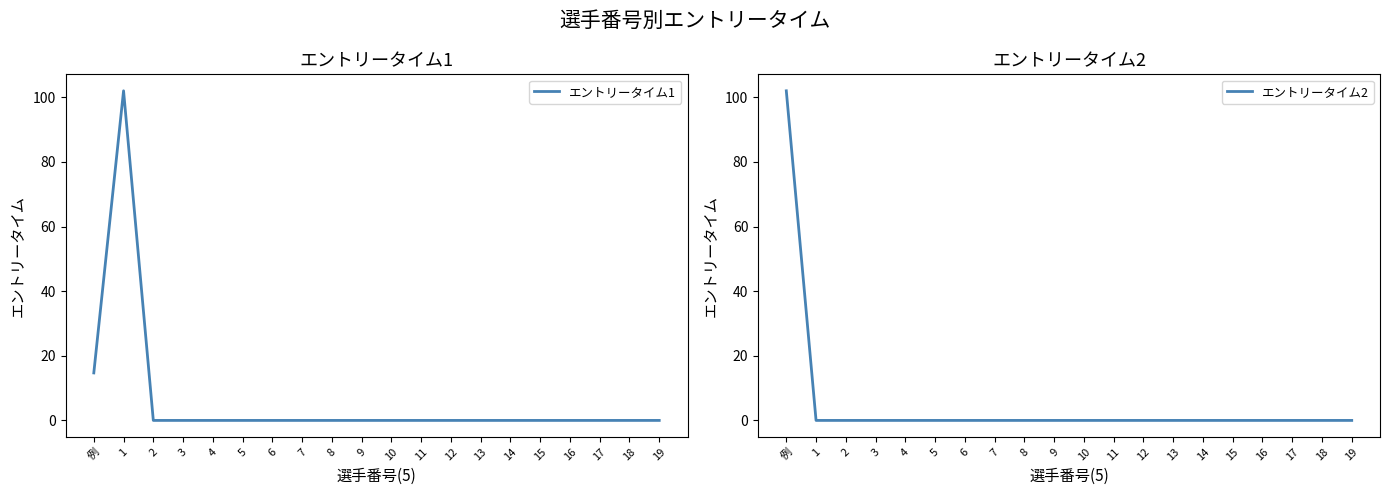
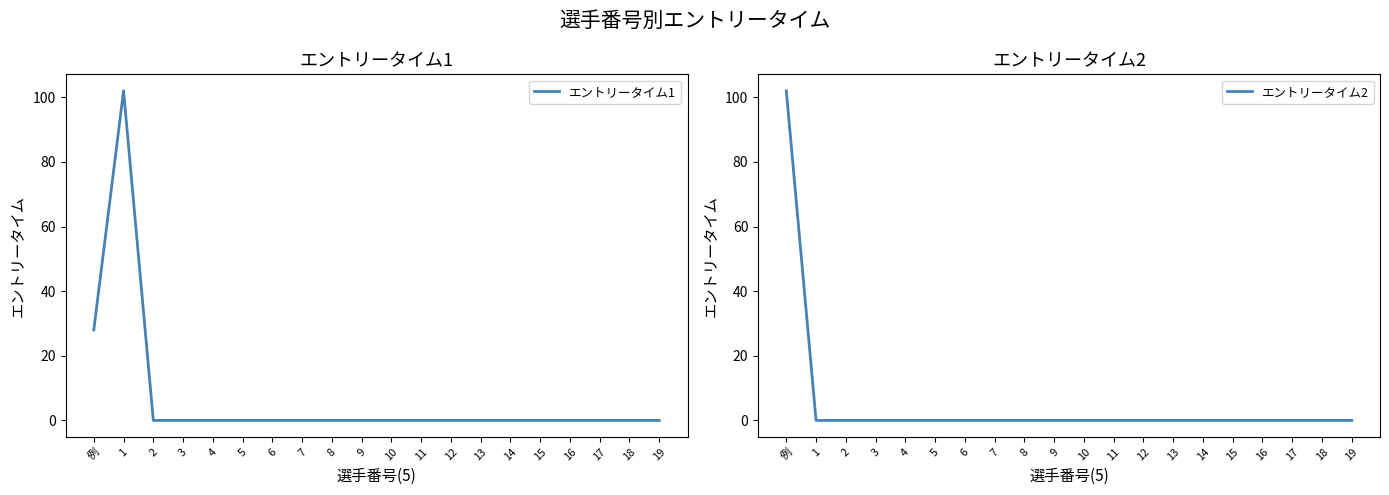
  {
    "エントリータイム1": {
-     "例": 15,
+     "例": 28,
      "1": 102,
      "2": 0,
      "3": 0,
      "4": 0,
      "5": 0,
      "6": 0,
      "7": 0,
      "8": 0,
      "9": 0,
      "10": 0,
      "11": 0,
      "12": 0,
      "13": 0,
      "14": 0,
      "15": 0,
      "16": 0,
      "17": 0,
      "18": 0,
      "19": 0
    },
    "エントリータイム2": {
      "例": 102,
      "1": 0,
      "2": 0,
      "3": 0,
      "4": 0,
      "5": 0,
      "6": 0,
      "7": 0,
      "8": 0,
      "9": 0,
      "10": 0,
      "11": 0,
      "12": 0,
      "13": 0,
      "14": 0,
      "15": 0,
      "16": 0,
      "17": 0,
      "18": 0,
      "19": 0
    }
  }
